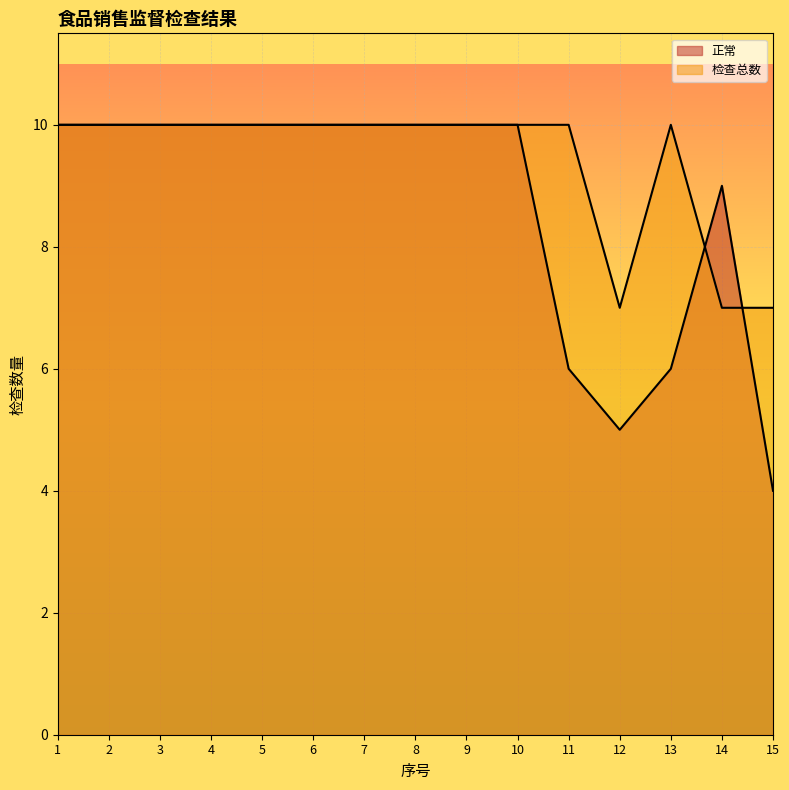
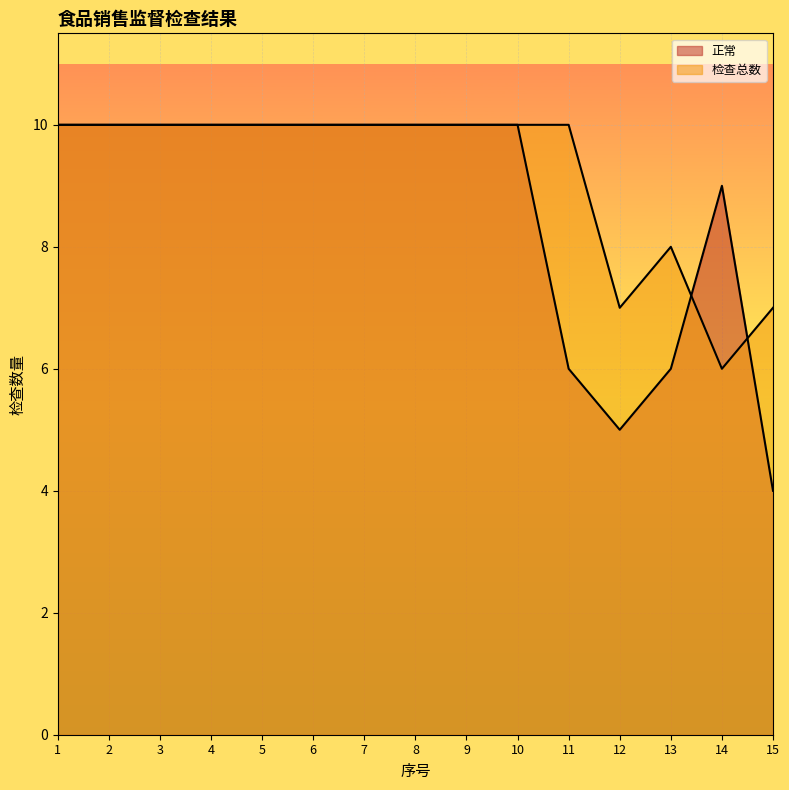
  {
    "正常": {
      "11": 6,
      "12": 5,
      "13": 6,
      "14": 9,
      "15": 4
    },
    "检查总数": {
      "11": 10,
      "12": 7,
-     "13": 10,
-     "14": 7,
+     "13": 8,
+     "14": 6,
      "15": 7
    }
  }
